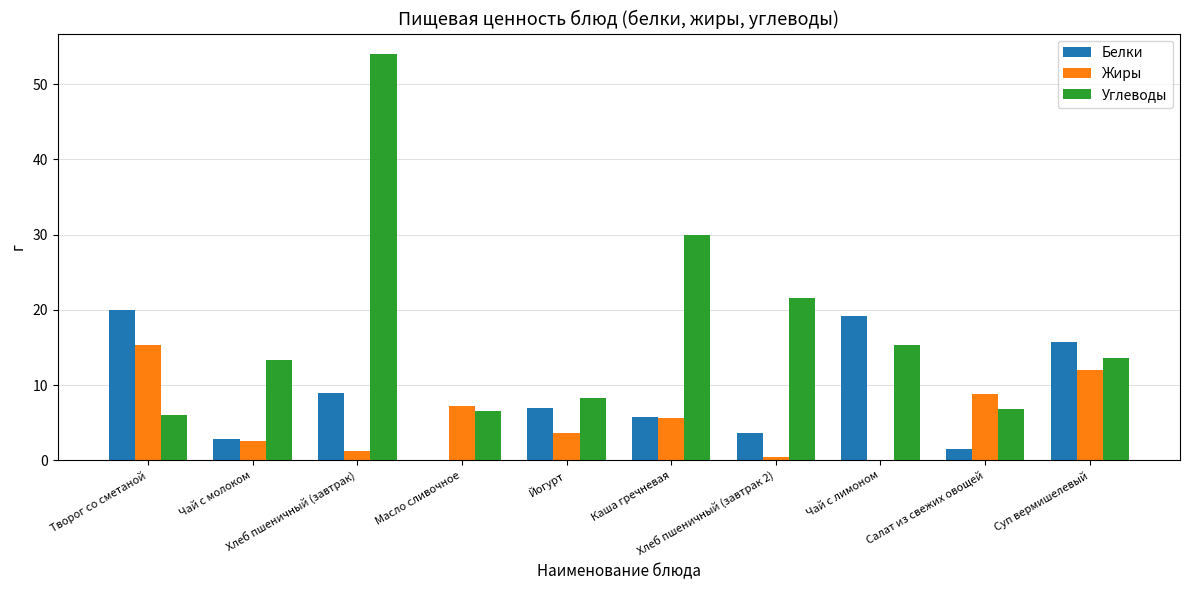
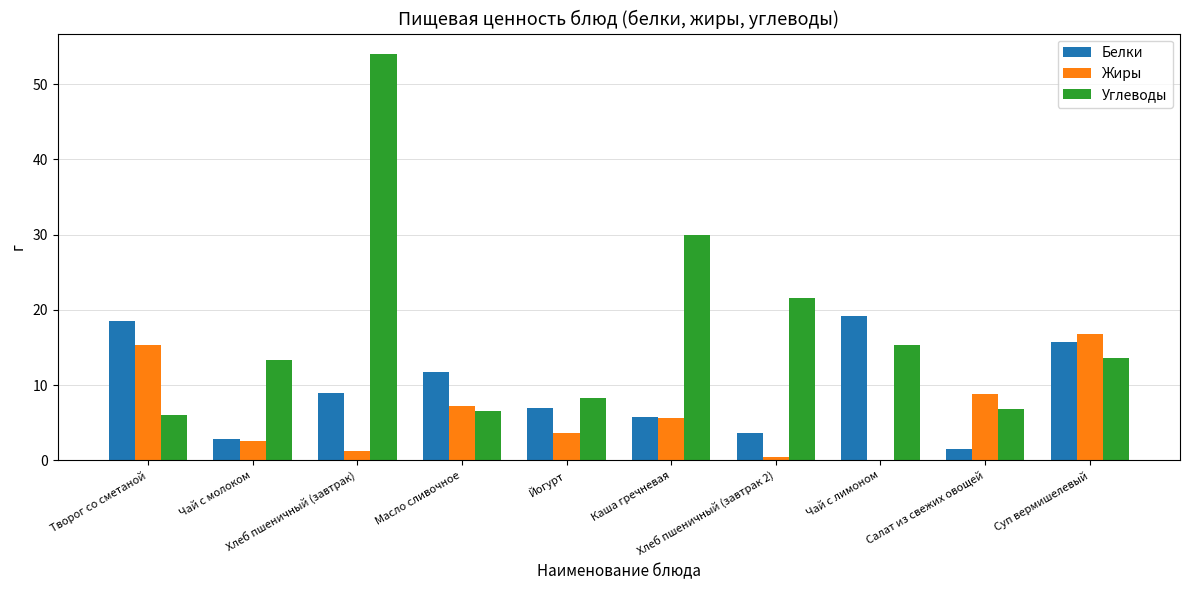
  {
    "Белки": {
-     "Творог со сметаной": 20,
+     "Творог со сметаной": 19,
      "Чай с молоком": 3,
      "Хлеб пшеничный (завтрак)": 9,
-     "Масло сливочное": 0,
+     "Масло сливочное": 12,
      "Йогурт": 7,
      "Каша гречневая": 6,
      "Хлеб пшеничный (завтрак 2)": 4,
      "Чай с лимоном": 19,
      "Салат из свежих овощей": 1,
      "Суп вермишелевый": 16
    },
    "Жиры": {
      "Творог со сметаной": 15,
      "Чай с молоком": 3,
      "Хлеб пшеничный (завтрак)": 1,
      "Масло сливочное": 7,
      "Йогурт": 4,
      "Каша гречневая": 6,
      "Хлеб пшеничный (завтрак 2)": 0,
      "Салат из свежих овощей": 9,
-     "Суп вермишелевый": 12
+     "Суп вермишелевый": 17
    },
    "Углеводы": {
      "Творог со сметаной": 6,
      "Чай с молоком": 13,
      "Хлеб пшеничный (завтрак)": 54,
      "Масло сливочное": 7,
      "Йогурт": 8,
      "Каша гречневая": 30,
      "Хлеб пшеничный (завтрак 2)": 22,
      "Чай с лимоном": 15,
      "Салат из свежих овощей": 7,
      "Суп вермишелевый": 14
    }
  }
